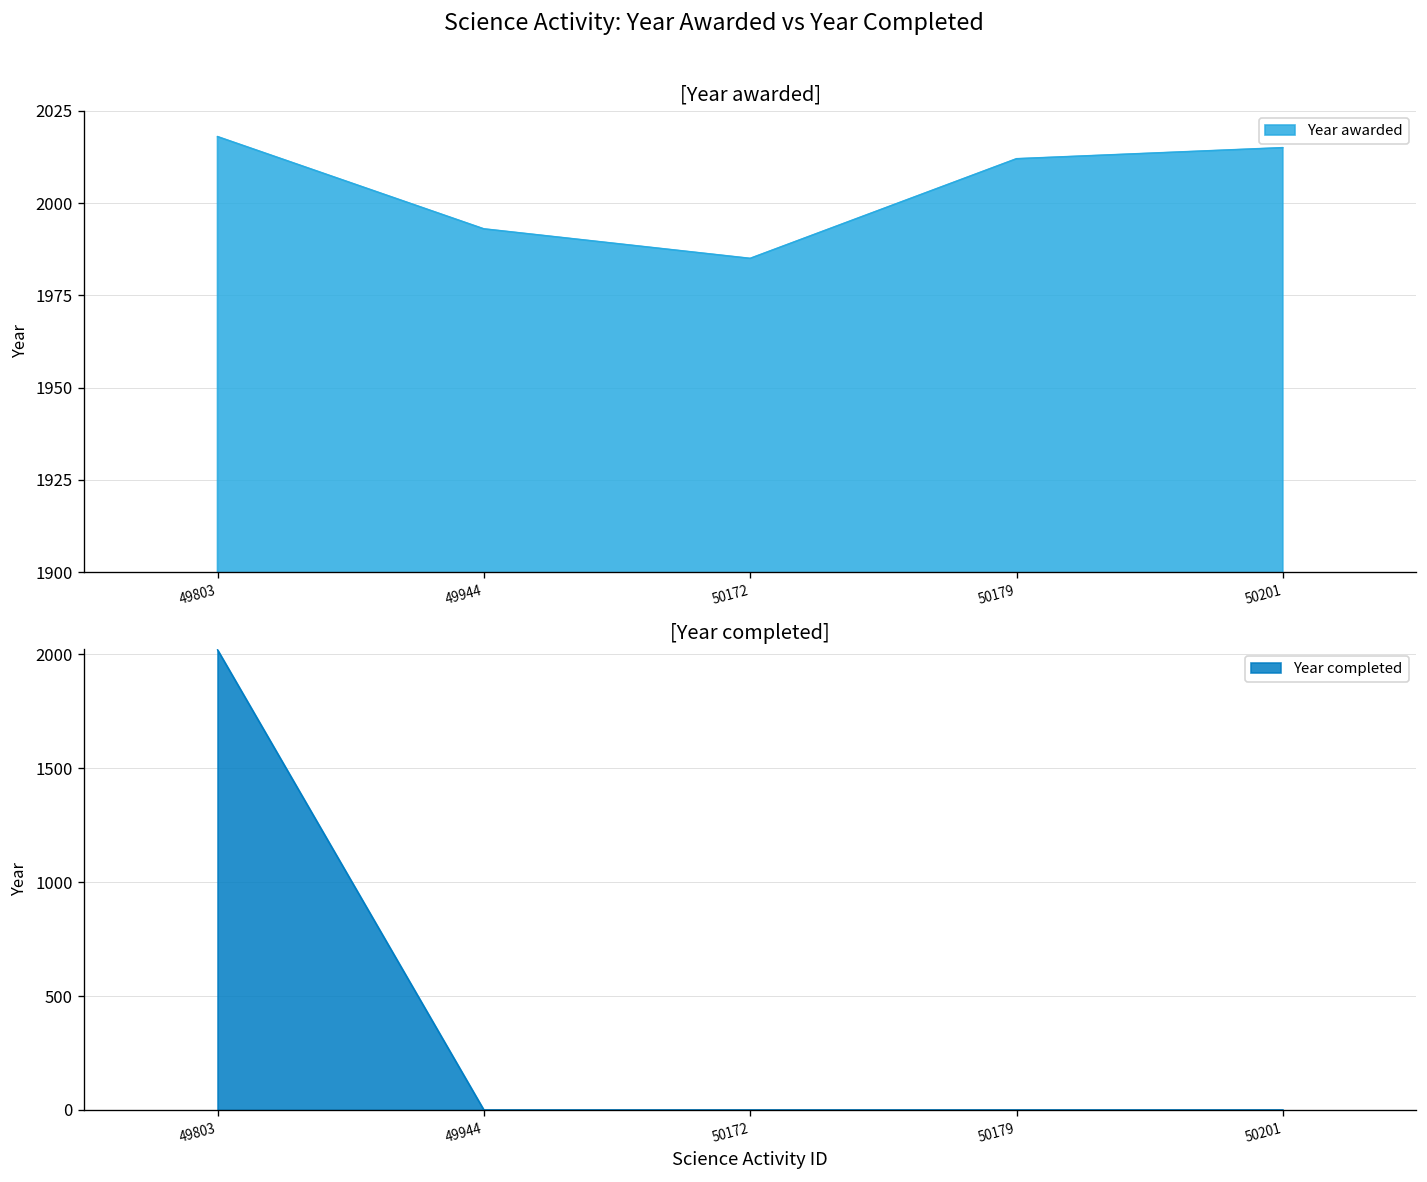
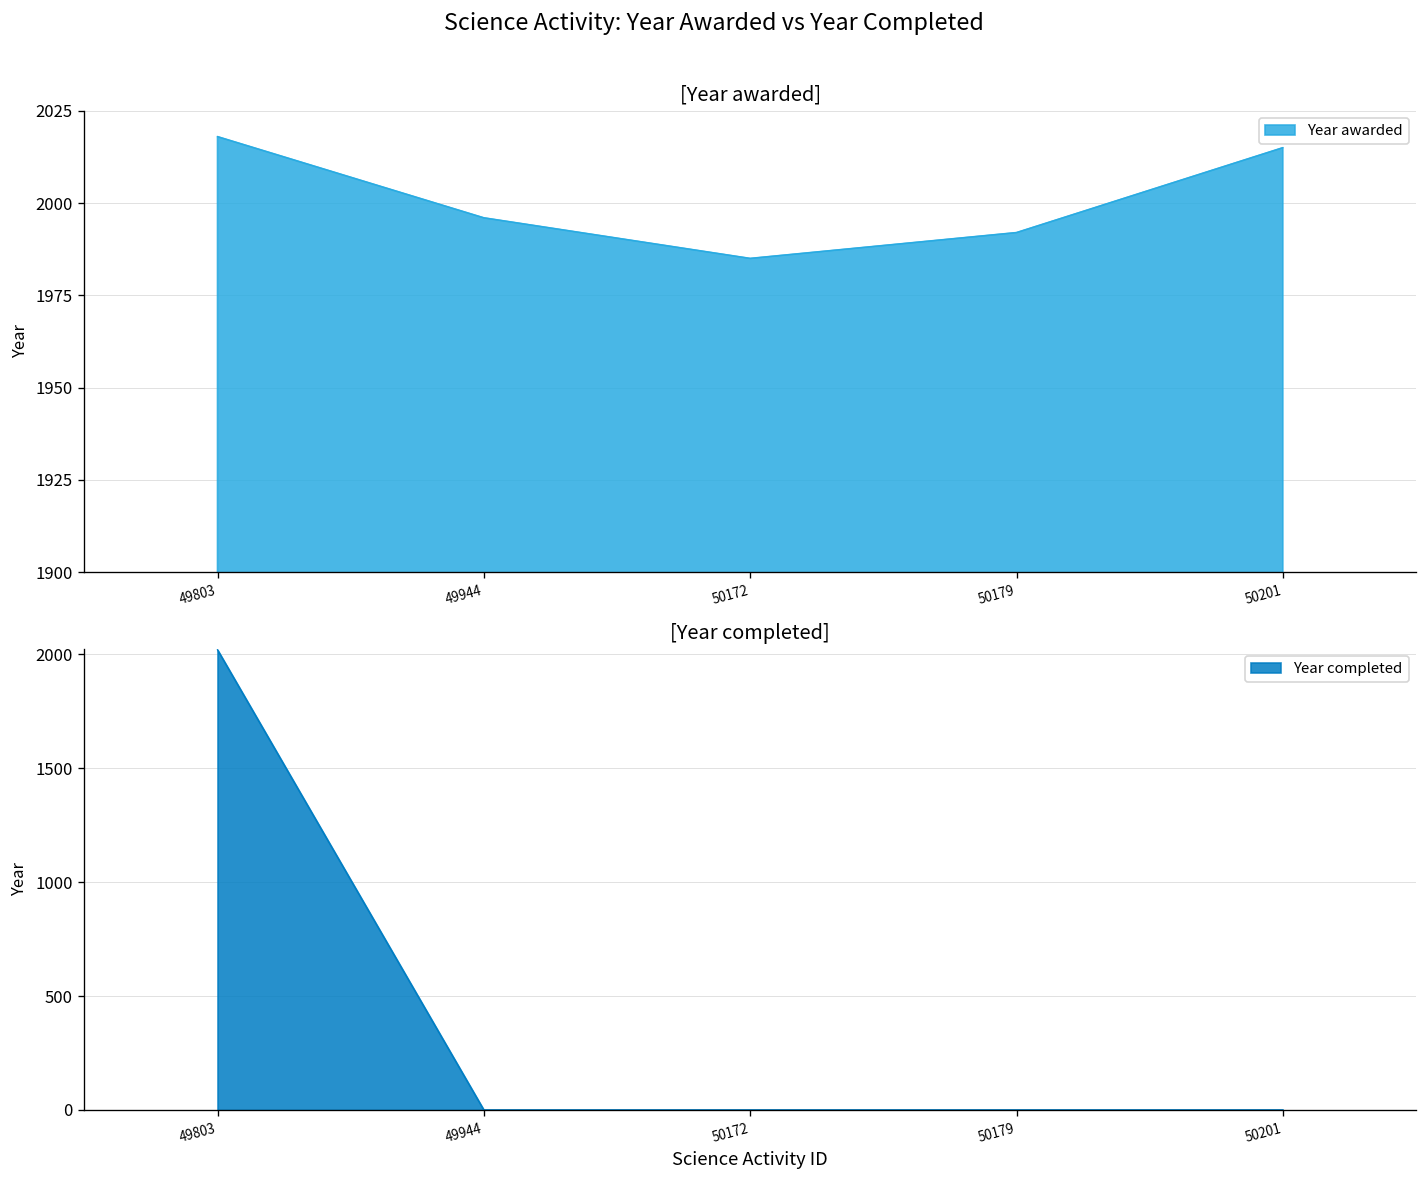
  {
    "[Year awarded]": {
      "49803": 2018,
-     "49944": 1993,
+     "49944": 1996,
      "50172": 1985,
-     "50179": 2012,
+     "50179": 1992,
      "50201": 2015
    },
    "[Year completed]": {
      "49803": 2020,
      "49944": 0,
      "50172": 0,
      "50179": 0,
      "50201": 0
    }
  }
